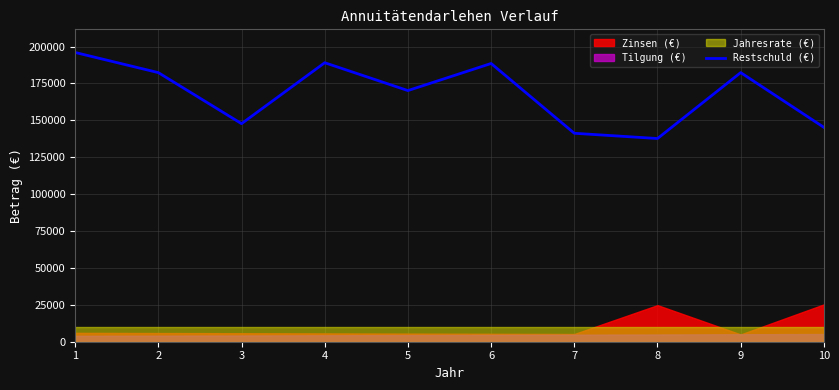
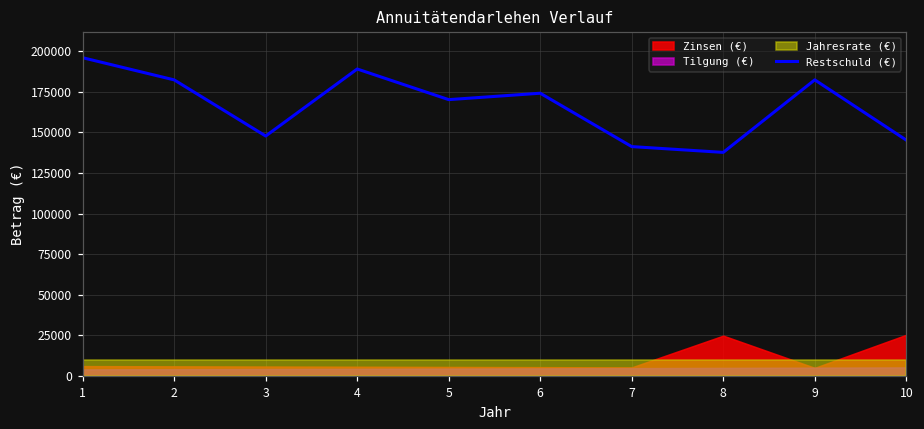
  {
    "Restschuld (€)": {
      "1": 196000,
      "2": 182000,
      "3": 148000,
      "4": 189000,
      "5": 170000,
-     "6": 189000,
+     "6": 174000,
      "7": 141000,
      "8": 138000,
      "9": 182000,
      "10": 145000
    },
    "Zinsen (€)": {
      "1": 6000,
      "2": 6000,
      "8": 25000,
      "10": 25000
    },
    "Tilgung (€)": {
      "1": 4000,
      "2": 4000,
      "8": 5000,
      "10": 5000
    },
    "Jahresrate (€)": {
      "1": 10000,
      "2": 10000,
      "3": 10000,
      "4": 10000,
      "5": 10000,
      "6": 10000,
      "7": 10000,
      "8": 10000,
      "9": 10000,
      "10": 10000
    }
  }
